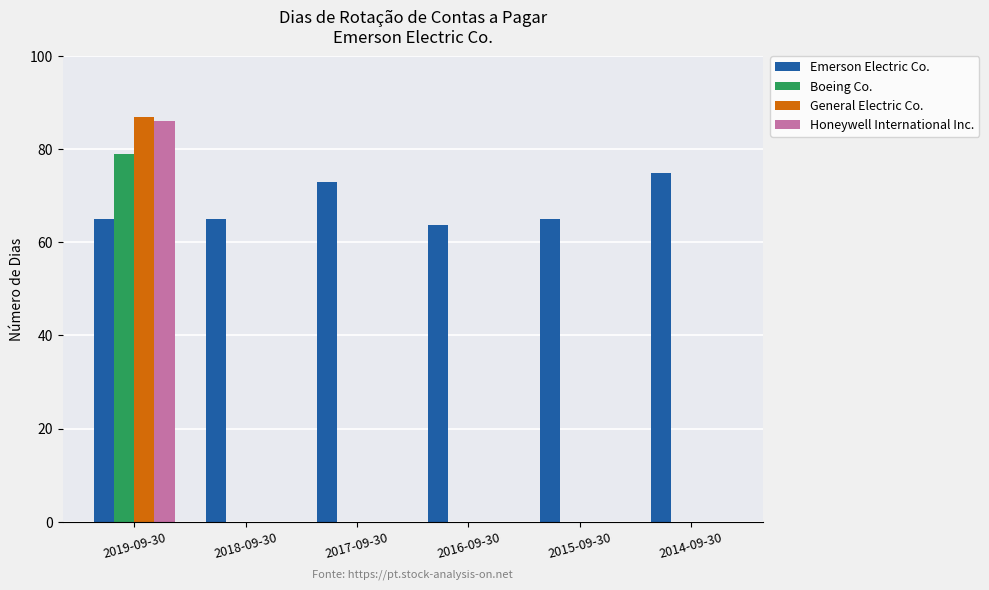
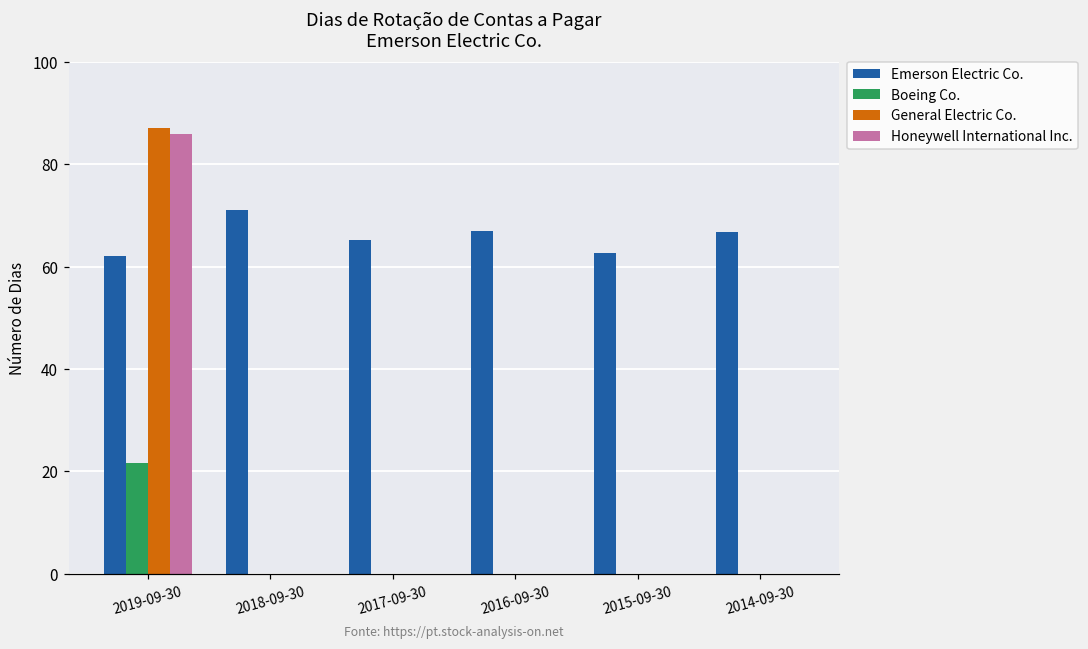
  {
    "Emerson Electric Co.": {
-     "2019-09-30": 65,
-     "2018-09-30": 65,
-     "2017-09-30": 73,
-     "2016-09-30": 64,
-     "2015-09-30": 65,
-     "2014-09-30": 75
+     "2019-09-30": 62,
+     "2018-09-30": 71,
+     "2017-09-30": 65,
+     "2016-09-30": 67,
+     "2015-09-30": 63,
+     "2014-09-30": 67
    },
    "Boeing Co.": {
-     "2019-09-30": 79,
+     "2019-09-30": 22,
      "2018-09-30": 0,
      "2017-09-30": 0,
      "2016-09-30": 0,
      "2015-09-30": 0,
      "2014-09-30": 0
    },
    "General Electric Co.": {
      "2019-09-30": 87,
      "2018-09-30": 0,
      "2017-09-30": 0,
      "2016-09-30": 0,
      "2015-09-30": 0,
      "2014-09-30": 0
    },
    "Honeywell International Inc.": {
      "2019-09-30": 86,
      "2018-09-30": 0,
      "2017-09-30": 0,
      "2016-09-30": 0,
      "2015-09-30": 0,
      "2014-09-30": 0
    }
  }
